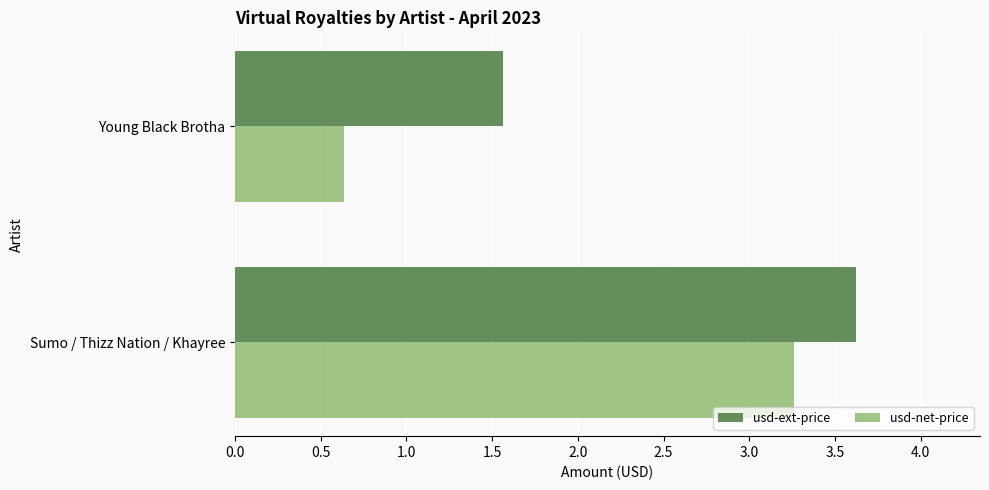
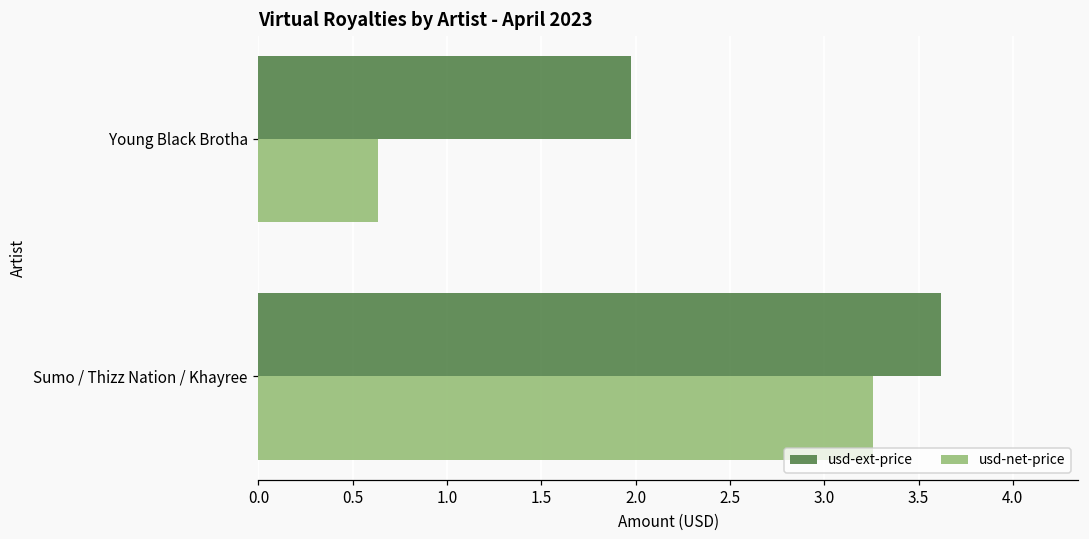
  {
    "usd-ext-price": {
-     "Young Black Brotha": 1.56,
+     "Young Black Brotha": 1.98,
      "Sumo / Thizz Nation / Khayree": 3.62
    },
    "usd-net-price": {
      "Young Black Brotha": 0.64,
      "Sumo / Thizz Nation / Khayree": 3.26
    }
  }
